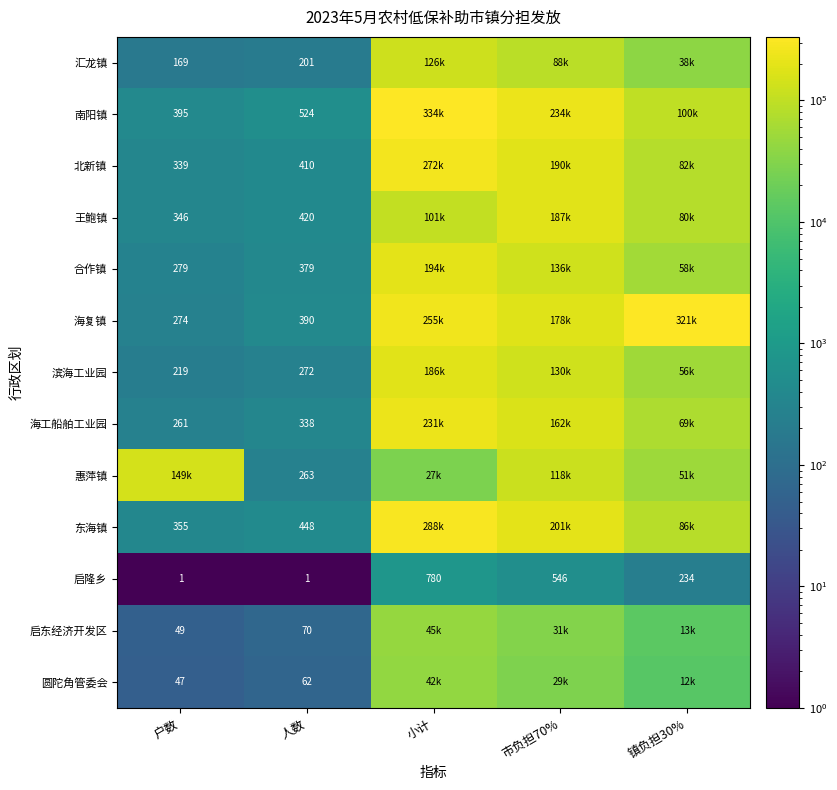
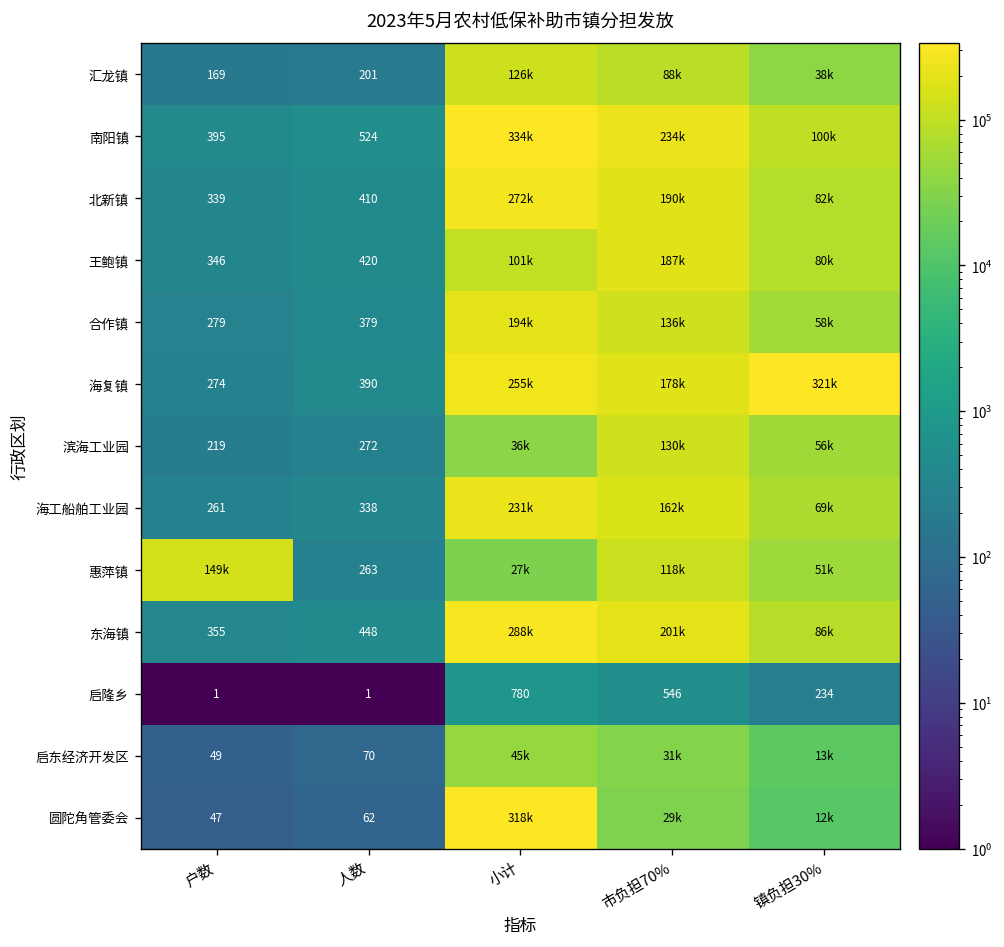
  {
    "汇龙镇": {
      "户数": "169",
      "人数": "201",
      "小计": "126k",
      "市负担70%": "88k",
      "镇负担30%": "38k"
    },
    "南阳镇": {
      "户数": "395",
      "人数": "524",
      "小计": "334k",
      "市负担70%": "234k",
      "镇负担30%": "100k"
    },
    "北新镇": {
      "户数": "339",
      "人数": "410",
      "小计": "272k",
      "市负担70%": "190k",
      "镇负担30%": "82k"
    },
    "王鲍镇": {
      "户数": "346",
      "人数": "420",
      "小计": "101k",
      "市负担70%": "187k",
      "镇负担30%": "80k"
    },
    "合作镇": {
      "户数": "279",
      "人数": "379",
      "小计": "194k",
      "市负担70%": "136k",
      "镇负担30%": "58k"
    },
    "海复镇": {
      "户数": "274",
      "人数": "390",
      "小计": "255k",
      "市负担70%": "178k",
      "镇负担30%": "321k"
    },
    "滨海工业园": {
      "户数": "219",
      "人数": "272",
-     "小计": "186k",
+     "小计": "36k",
      "市负担70%": "130k",
      "镇负担30%": "56k"
    },
    "海工船舶工业园": {
      "户数": "261",
      "人数": "338",
      "小计": "231k",
      "市负担70%": "162k",
      "镇负担30%": "69k"
    },
    "惠萍镇": {
      "户数": "149k",
      "人数": "263",
      "小计": "27k",
      "市负担70%": "118k",
      "镇负担30%": "51k"
    },
    "东海镇": {
      "户数": "355",
      "人数": "448",
      "小计": "288k",
      "市负担70%": "201k",
      "镇负担30%": "86k"
    },
    "启隆乡": {
      "户数": "1",
      "人数": "1",
      "小计": "780",
      "市负担70%": "546",
      "镇负担30%": "234"
    },
    "启东经济开发区": {
      "户数": "49",
      "人数": "70",
      "小计": "45k",
      "市负担70%": "31k",
      "镇负担30%": "13k"
    },
    "圆陀角管委会": {
      "户数": "47",
      "人数": "62",
-     "小计": "42k",
+     "小计": "318k",
      "市负担70%": "29k",
      "镇负担30%": "12k"
    }
  }
